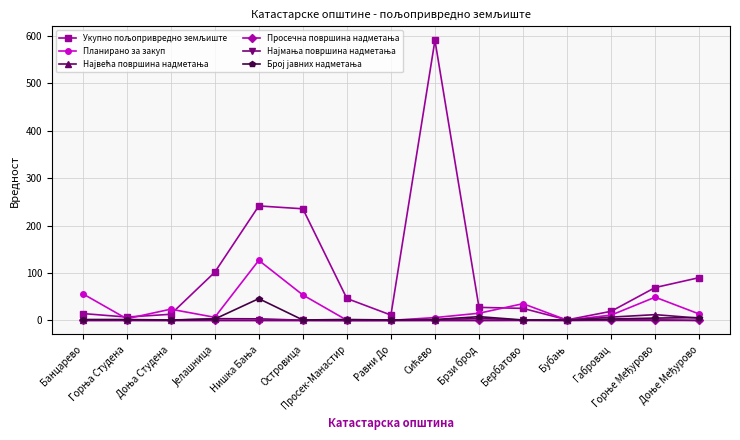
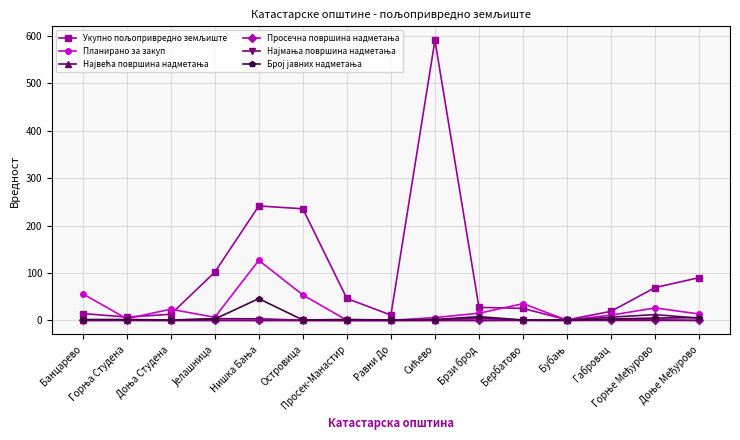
  {
    "Планирано за закуп": {
      "Банцарево": 60,
      "Доња Студена": 20,
      "Нишка Бања": 130,
      "Островица": 50,
      "Брзи брод": 20,
      "Бербатово": 40,
-     "Горње Међурово": 50,
+     "Горње Међурово": 30,
      "Доње Међурово": 10
    }
  }
